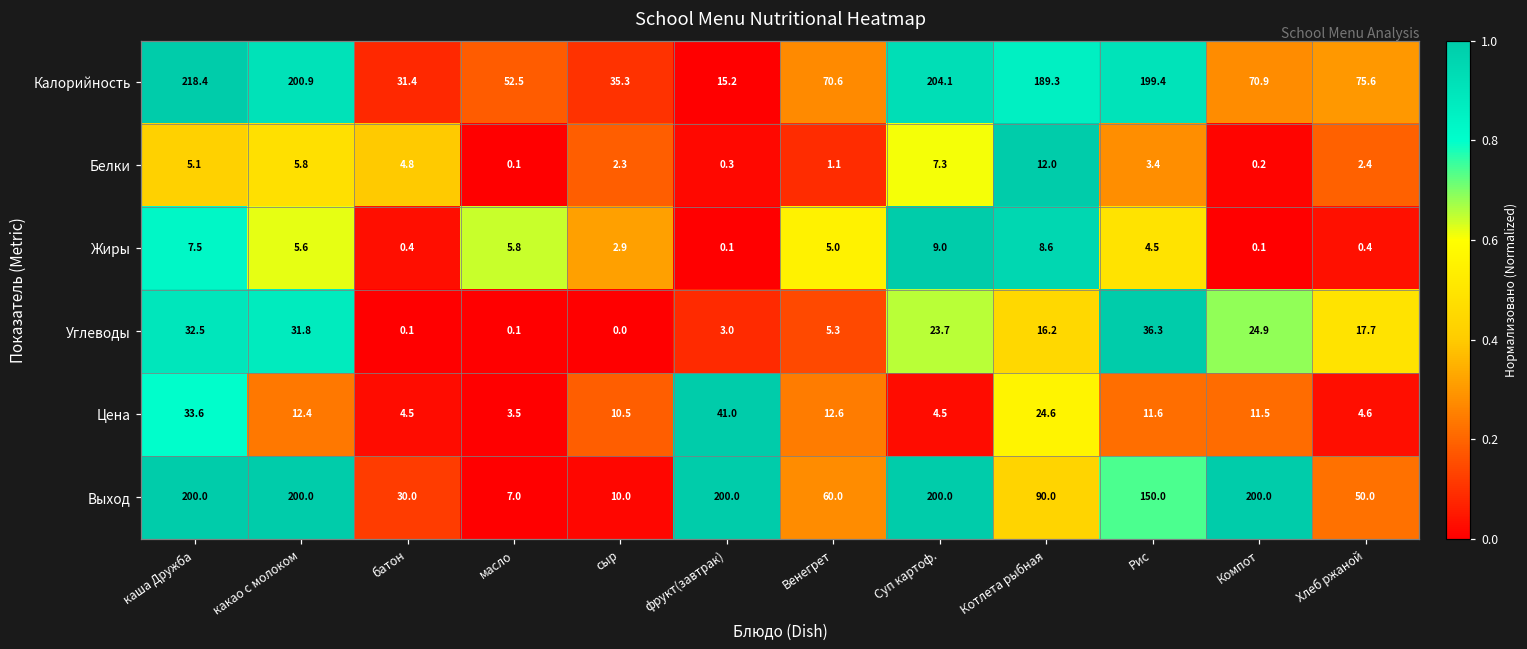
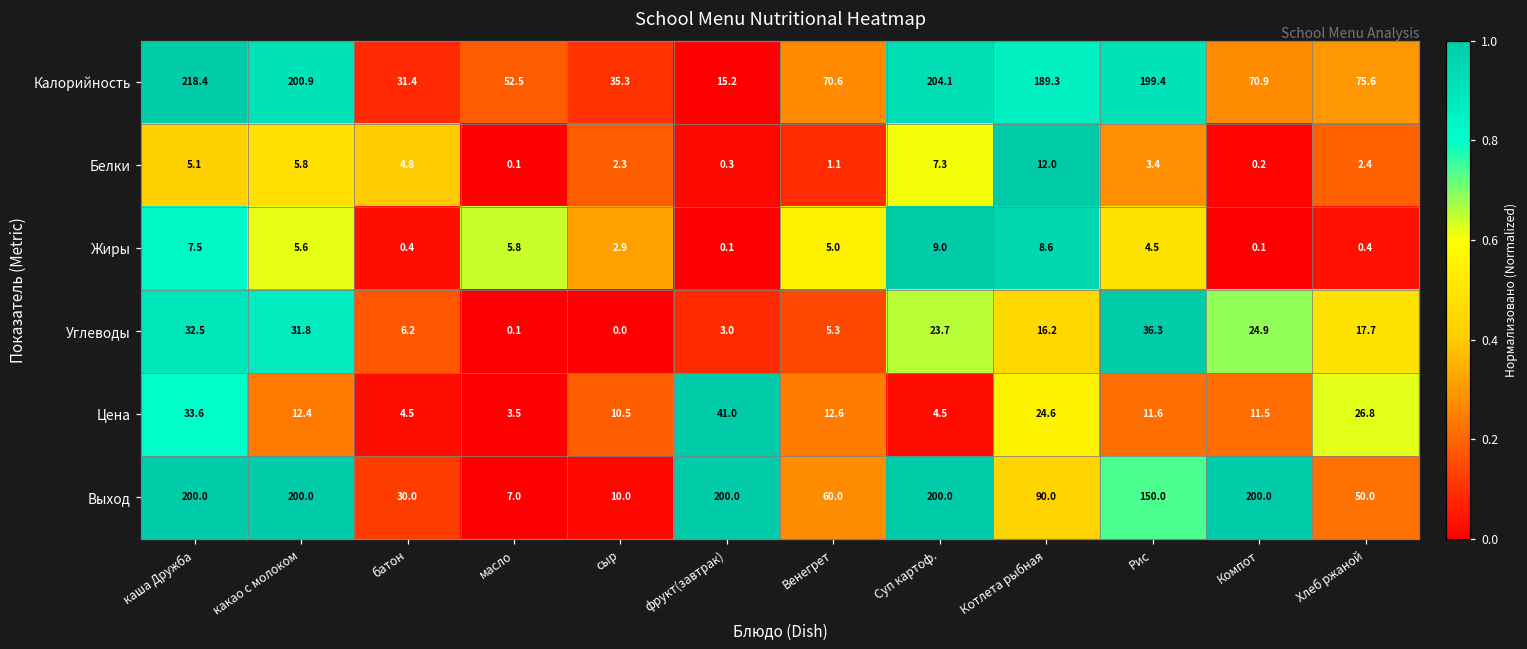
  {
    "Калорийность": {
      "каша Дружба": 218.4,
      "какао с молоком": 200.9,
      "батон": 31.4,
      "масло": 52.5,
      "сыр": 35.3,
      "фрукт(завтрак)": 15.2,
      "Венегрет": 70.6,
      "Суп картоф.": 204.1,
      "Котлета рыбная": 189.3,
      "Рис": 199.4,
      "Компот": 70.9,
      "Хлеб ржаной": 75.6
    },
    "Белки": {
      "каша Дружба": 5.1,
      "какао с молоком": 5.8,
      "батон": 4.8,
      "масло": 0.1,
      "сыр": 2.3,
      "фрукт(завтрак)": 0.3,
      "Венегрет": 1.1,
      "Суп картоф.": 7.3,
      "Котлета рыбная": 12.0,
      "Рис": 3.4,
      "Компот": 0.2,
      "Хлеб ржаной": 2.4
    },
    "Жиры": {
      "каша Дружба": 7.5,
      "какао с молоком": 5.6,
      "батон": 0.4,
      "масло": 5.8,
      "сыр": 2.9,
      "фрукт(завтрак)": 0.1,
      "Венегрет": 5.0,
      "Суп картоф.": 9.0,
      "Котлета рыбная": 8.6,
      "Рис": 4.5,
      "Компот": 0.1,
      "Хлеб ржаной": 0.4
    },
    "Углеводы": {
      "каша Дружба": 32.5,
      "какао с молоком": 31.8,
-     "батон": 0.1,
+     "батон": 6.2,
      "масло": 0.1,
      "сыр": 0.0,
      "фрукт(завтрак)": 3.0,
      "Венегрет": 5.3,
      "Суп картоф.": 23.7,
      "Котлета рыбная": 16.2,
      "Рис": 36.3,
      "Компот": 24.9,
      "Хлеб ржаной": 17.7
    },
    "Цена": {
      "каша Дружба": 33.6,
      "какао с молоком": 12.4,
      "батон": 4.5,
      "масло": 3.5,
      "сыр": 10.5,
      "фрукт(завтрак)": 41.0,
      "Венегрет": 12.6,
      "Суп картоф.": 4.5,
      "Котлета рыбная": 24.6,
      "Рис": 11.6,
      "Компот": 11.5,
-     "Хлеб ржаной": 4.6
+     "Хлеб ржаной": 26.8
    },
    "Выход": {
      "каша Дружба": 200.0,
      "какао с молоком": 200.0,
      "батон": 30.0,
      "масло": 7.0,
      "сыр": 10.0,
      "фрукт(завтрак)": 200.0,
      "Венегрет": 60.0,
      "Суп картоф.": 200.0,
      "Котлета рыбная": 90.0,
      "Рис": 150.0,
      "Компот": 200.0,
      "Хлеб ржаной": 50.0
    }
  }
